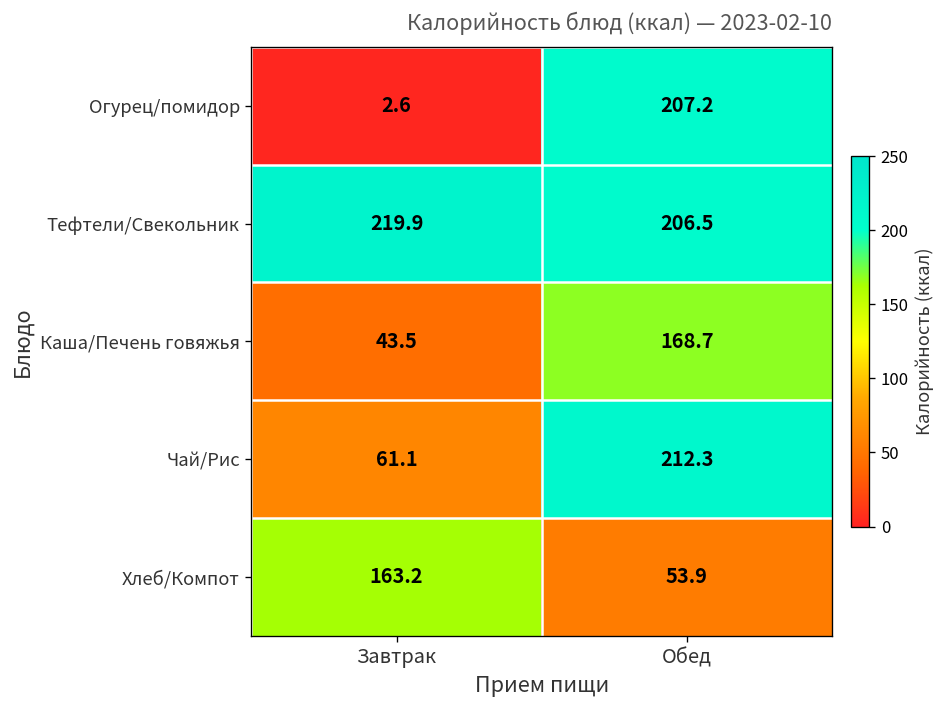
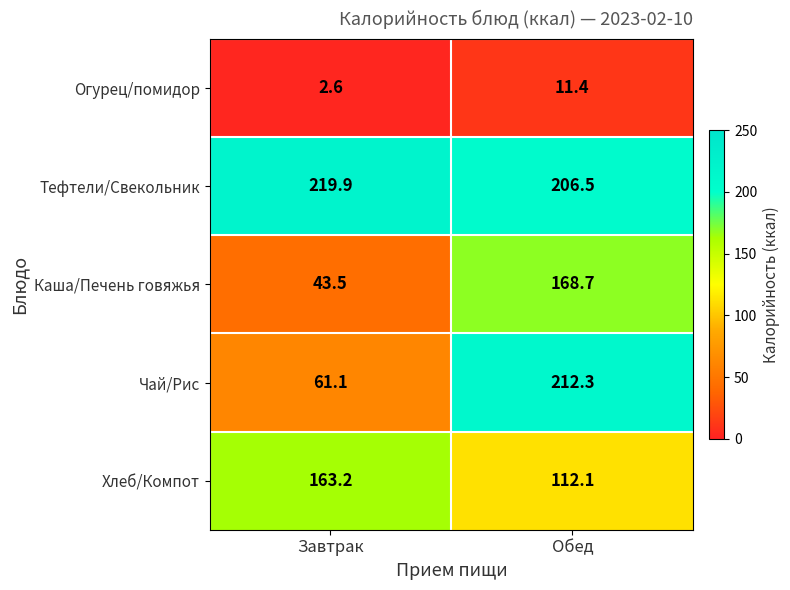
  {
    "Огурец/помидор": {
      "Завтрак": 2.6,
-     "Обед": 207.2
+     "Обед": 11.4
    },
    "Тефтели/Свекольник": {
      "Завтрак": 219.9,
      "Обед": 206.5
    },
    "Каша/Печень говяжья": {
      "Завтрак": 43.5,
      "Обед": 168.7
    },
    "Чай/Рис": {
      "Завтрак": 61.1,
      "Обед": 212.3
    },
    "Хлеб/Компот": {
      "Завтрак": 163.2,
-     "Обед": 53.9
+     "Обед": 112.1
    }
  }
